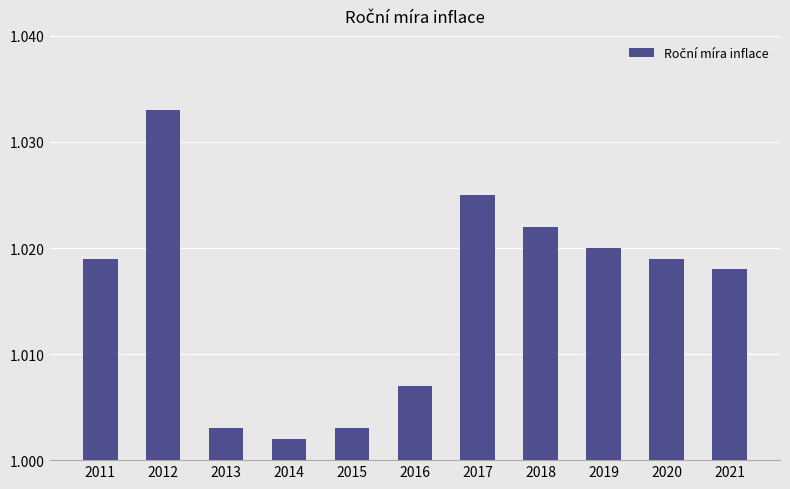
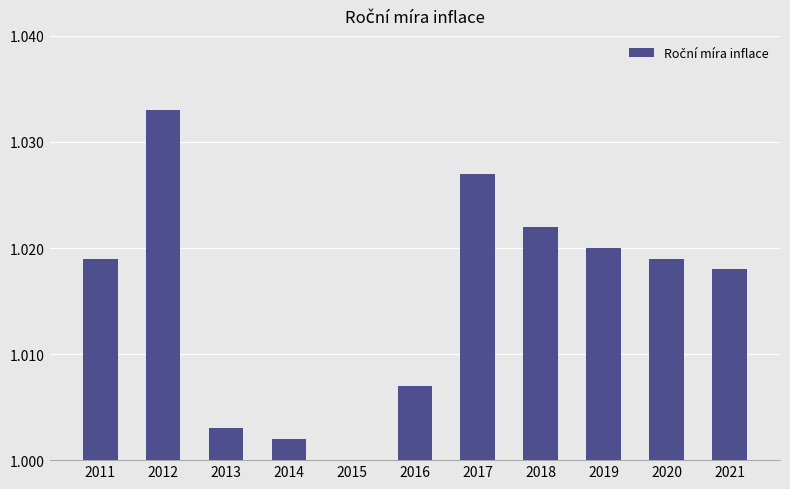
  {
    "2011": 1.019,
    "2012": 1.033,
    "2013": 1.003,
    "2014": 1.002,
-   "2015": 1.003,
+   "2015": 1.000,
    "2016": 1.007,
-   "2017": 1.025,
+   "2017": 1.027,
    "2018": 1.022,
    "2019": 1.020,
    "2020": 1.019,
    "2021": 1.018
  }
